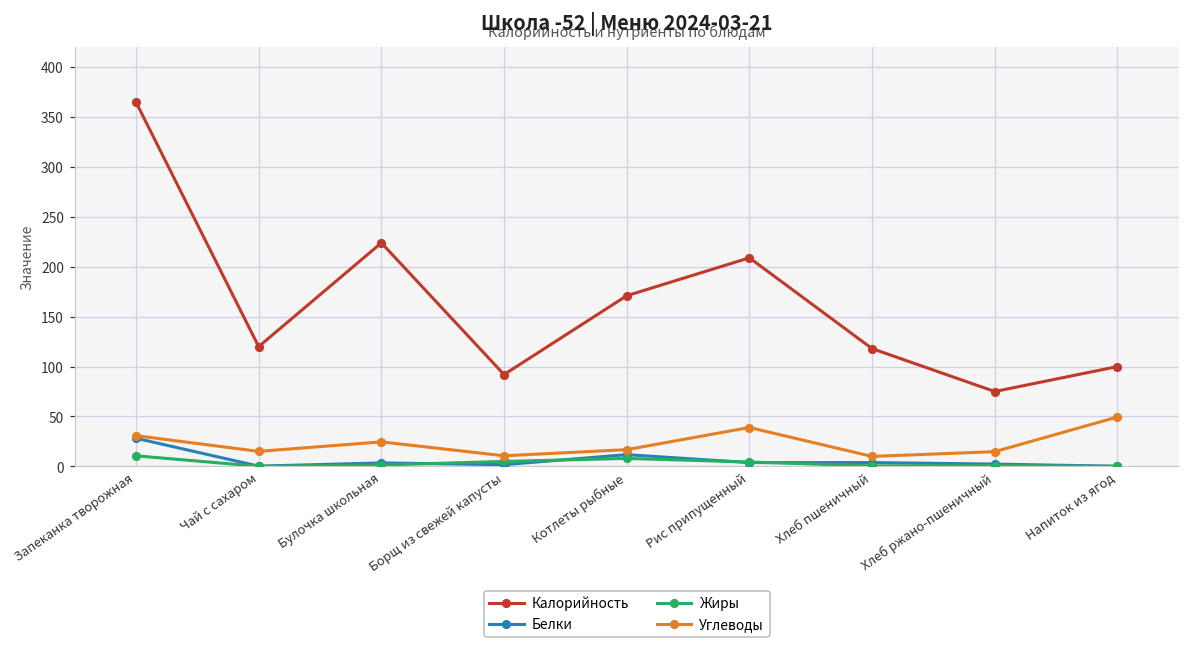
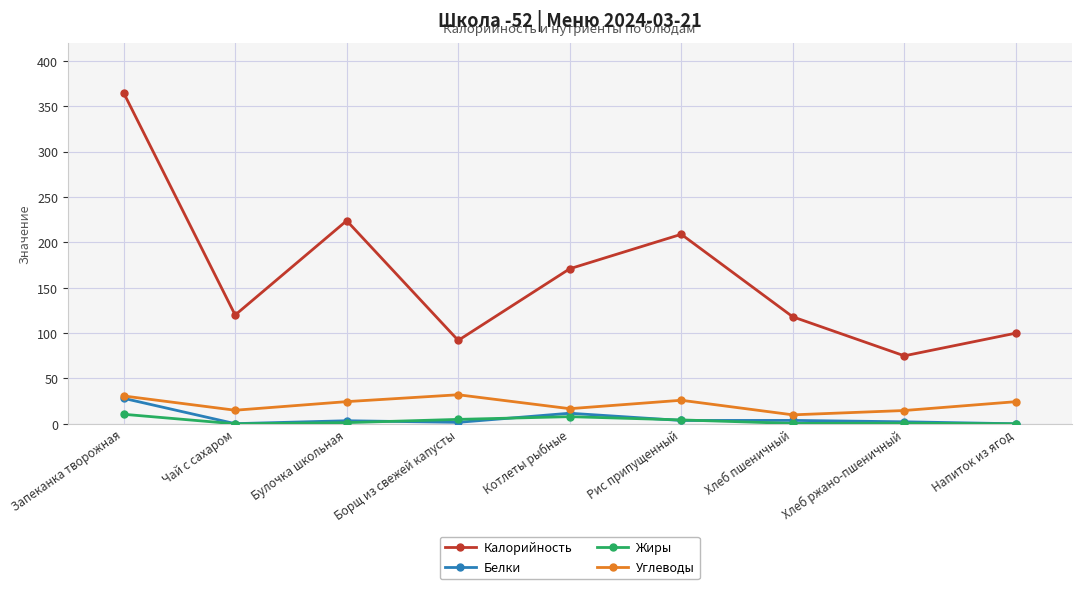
  {
    "Калорийность": {
      "Запеканка творожная": 370,
      "Чай с сахаром": 120,
      "Булочка школьная": 220,
      "Борщ из свежей капусты": 90,
      "Котлеты рыбные": 170,
      "Рис припущенный": 210,
      "Хлеб пшеничный": 120,
      "Хлеб ржано-пшеничный": 80,
      "Напиток из ягод": 100
    },
    "Белки": {
      "Борщ из свежей капусты": 0,
      "Котлеты рыбные": 10,
      "Хлеб пшеничный": 0
    },
    "Жиры": {
      "Запеканка творожная": 10,
      "Борщ из свежей капусты": 0,
      "Котлеты рыбные": 10,
      "Хлеб пшеничный": 0
    },
    "Углеводы": {
      "Чай с сахаром": 20,
      "Булочка школьная": 20,
-     "Борщ из свежей капусты": 10,
+     "Борщ из свежей капусты": 30,
      "Котлеты рыбные": 20,
-     "Рис припущенный": 40,
+     "Рис припущенный": 30,
      "Хлеб пшеничный": 10,
      "Хлеб ржано-пшеничный": 10,
-     "Напиток из ягод": 50
+     "Напиток из ягод": 20
    }
  }
